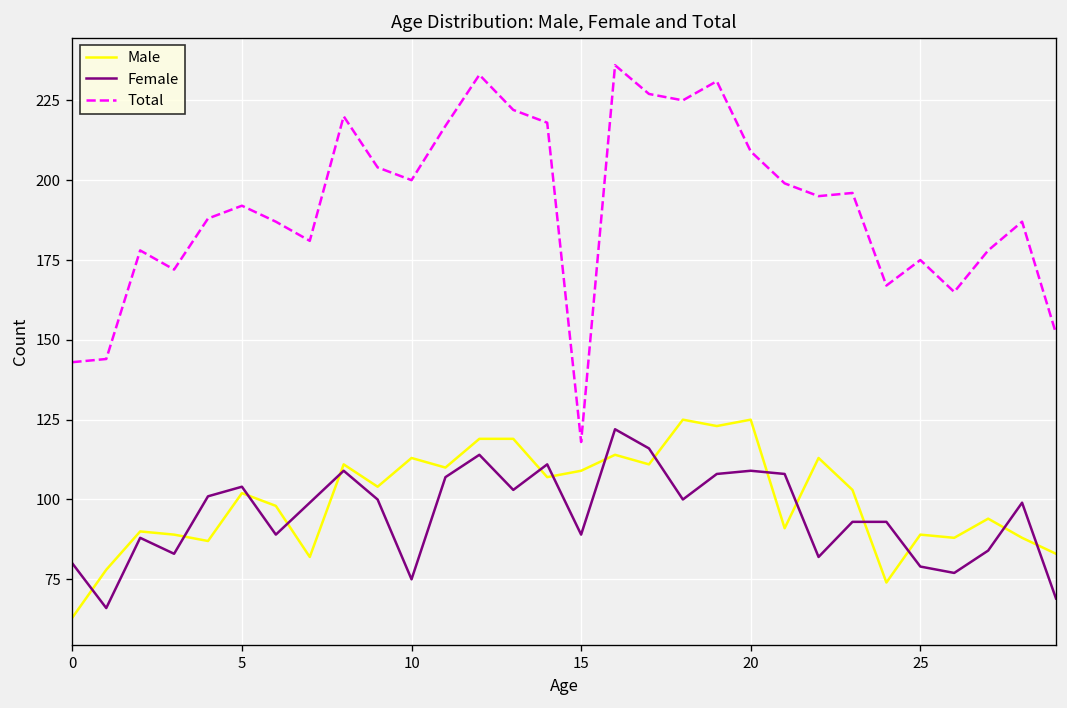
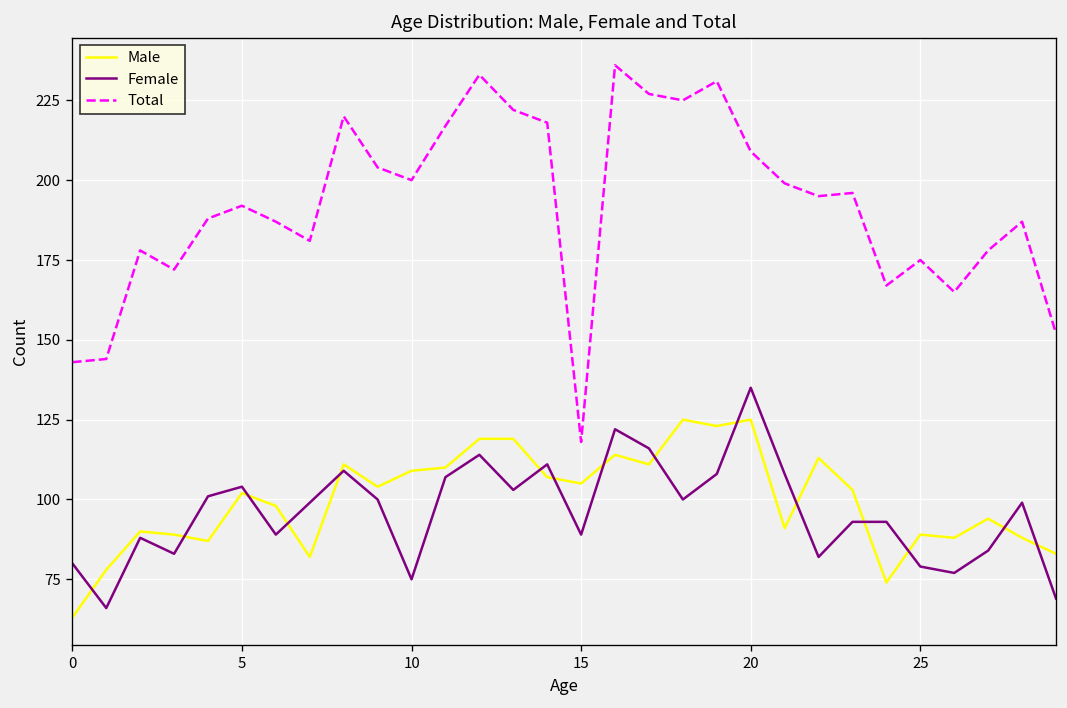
  {
    "Male": {
      "0": 63,
      "5": 102,
-     "10": 113,
-     "15": 109,
+     "10": 109,
+     "15": 105,
      "20": 125,
      "25": 89
    },
    "Female": {
      "0": 80,
      "5": 104,
      "10": 75,
      "15": 89,
-     "20": 109,
+     "20": 135,
      "25": 79
    },
    "Total": {
      "0": 143,
      "5": 192,
      "10": 200,
      "15": 118,
      "20": 209,
      "25": 175
    }
  }
